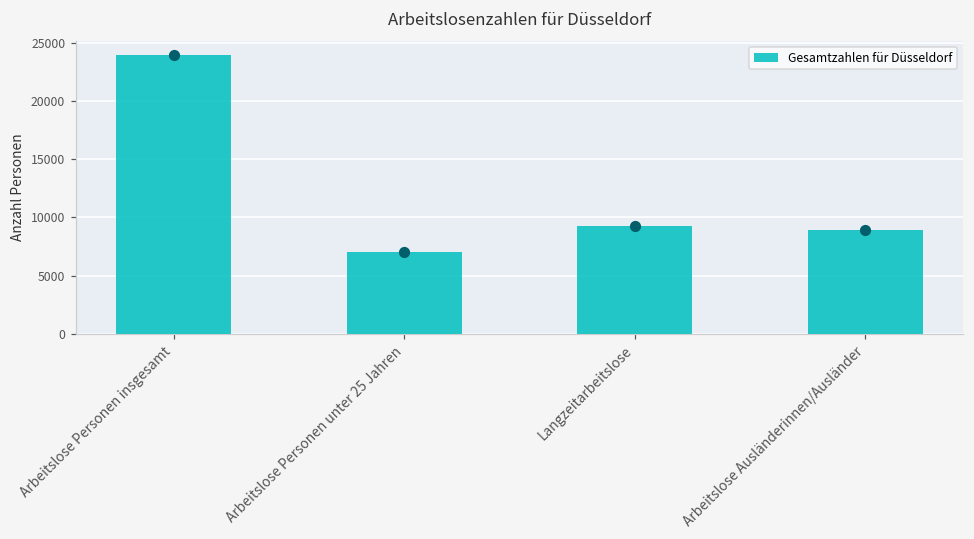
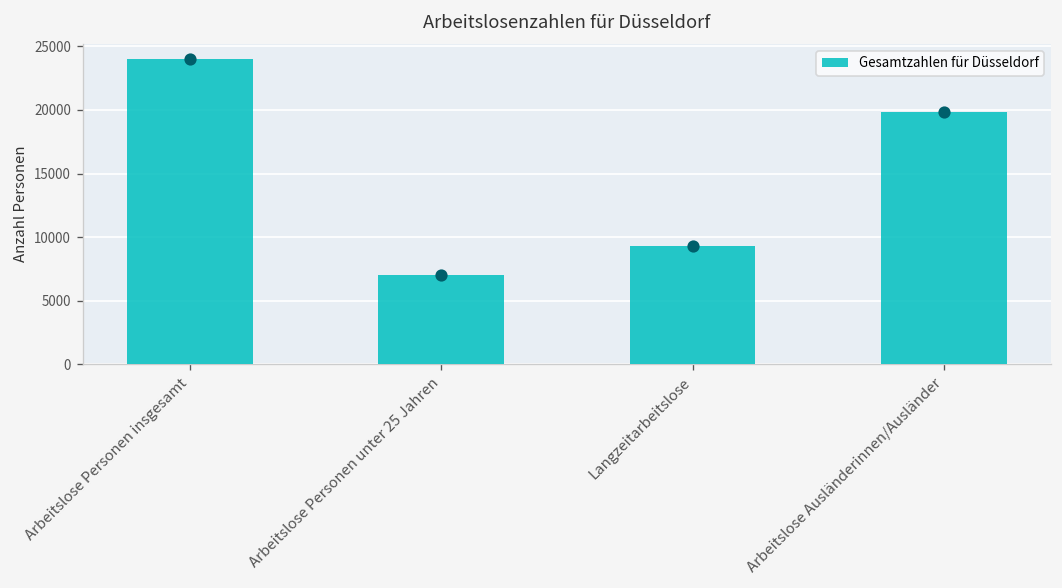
  {
    "Arbeitslose Personen insgesamt": 24000,
    "Arbeitslose Personen unter 25 Jahren": 7000,
    "Langzeitarbeitslose": 9300,
-   "Arbeitslose Ausländerinnen/Ausländer": 8900
+   "Arbeitslose Ausländerinnen/Ausländer": 19800
  }
